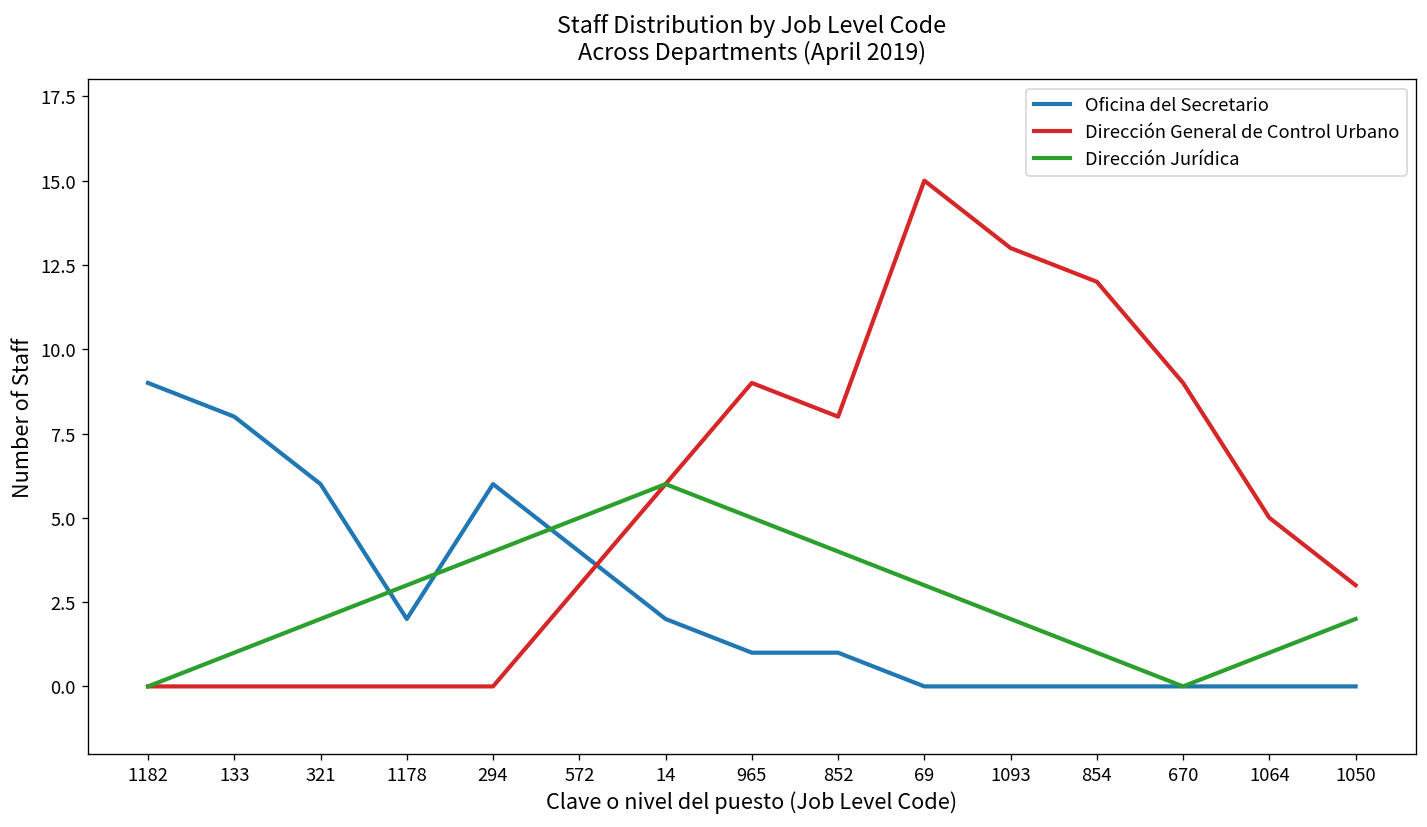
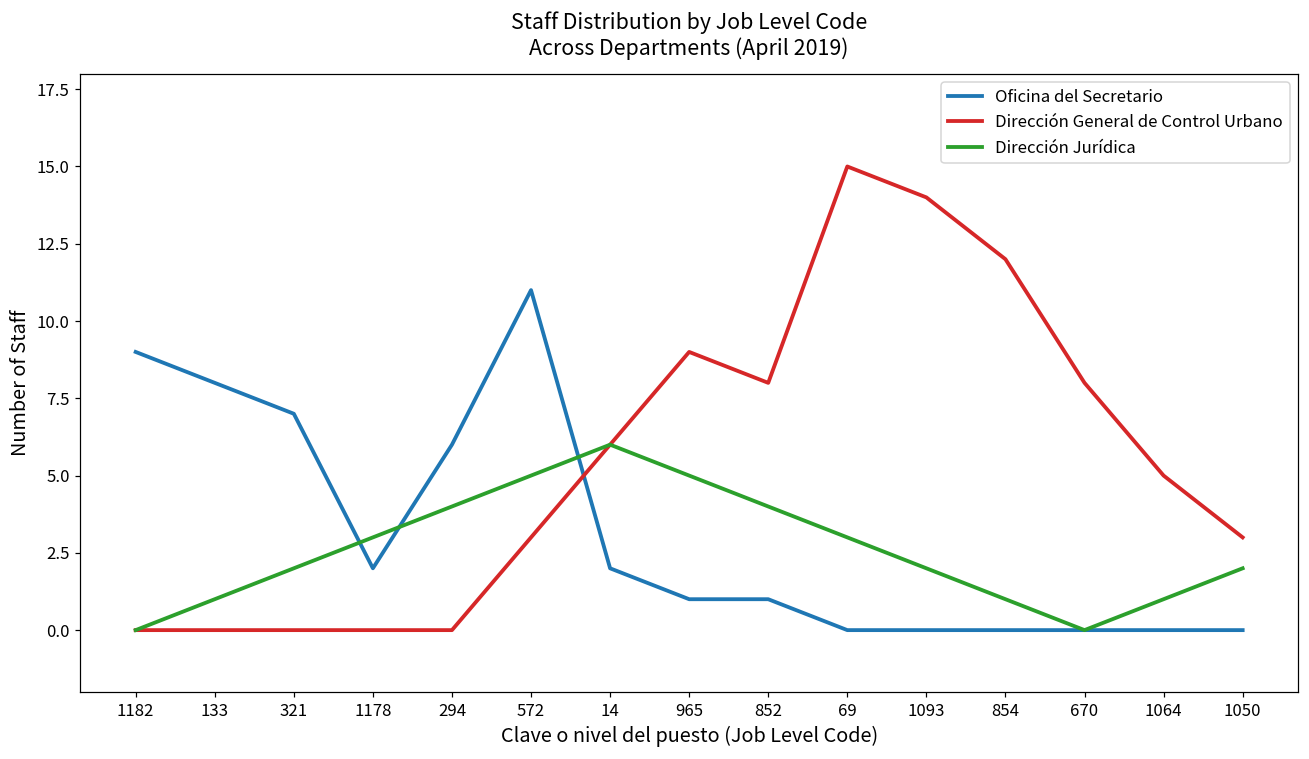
  {
    "Oficina del Secretario": {
      "1182": 9,
      "133": 8,
-     "321": 6,
+     "321": 7,
      "1178": 2,
      "294": 6,
-     "572": 4,
+     "572": 11,
      "14": 2,
      "965": 1,
      "852": 1,
      "69": 0,
      "1093": 0,
      "854": 0,
      "1064": 0,
      "1050": 0
    },
    "Dirección General de Control Urbano": {
      "133": 0,
      "321": 0,
      "1178": 0,
      "294": 0,
      "572": 3,
      "965": 9,
      "852": 8,
      "69": 15,
-     "1093": 13,
+     "1093": 14,
      "854": 12,
-     "670": 9,
+     "670": 8,
      "1064": 5,
      "1050": 3
    },
    "Dirección Jurídica": {
      "133": 1,
      "321": 2,
      "1178": 3,
      "294": 4,
      "572": 5,
      "965": 5,
      "852": 4,
      "69": 3,
      "1093": 2,
      "854": 1,
      "1064": 1,
      "1050": 2
    }
  }
